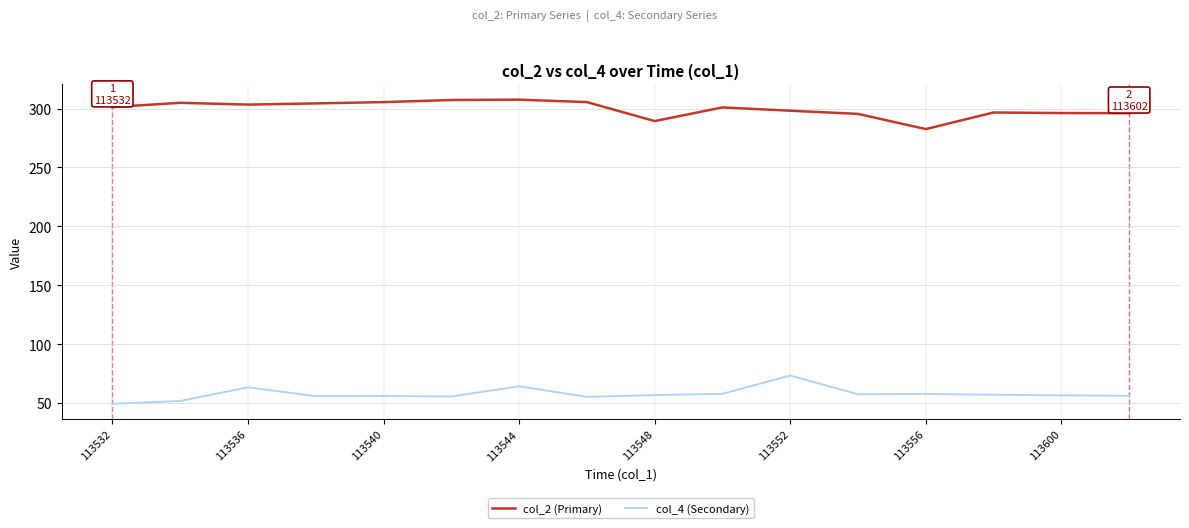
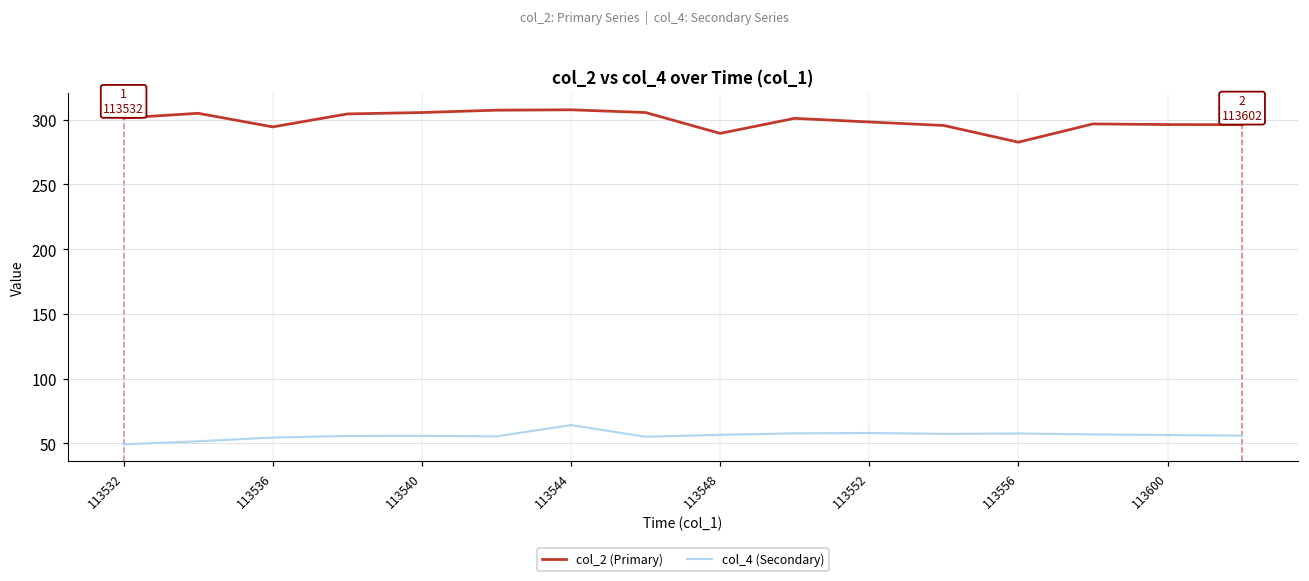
  {
    "col_2 (Primary)": {
-     "113536": 303,
+     "113536": 294,
      "113540": 306,
      "113544": 308,
      "113548": 289,
      "113552": 298,
      "113556": 283,
      "113600": 296
    },
    "col_4 (Secondary)": {
      "113532": 49,
-     "113536": 63,
+     "113536": 55,
      "113540": 56,
      "113544": 64,
      "113548": 57,
-     "113552": 73,
+     "113552": 58,
      "113556": 58,
      "113600": 57
    }
  }
